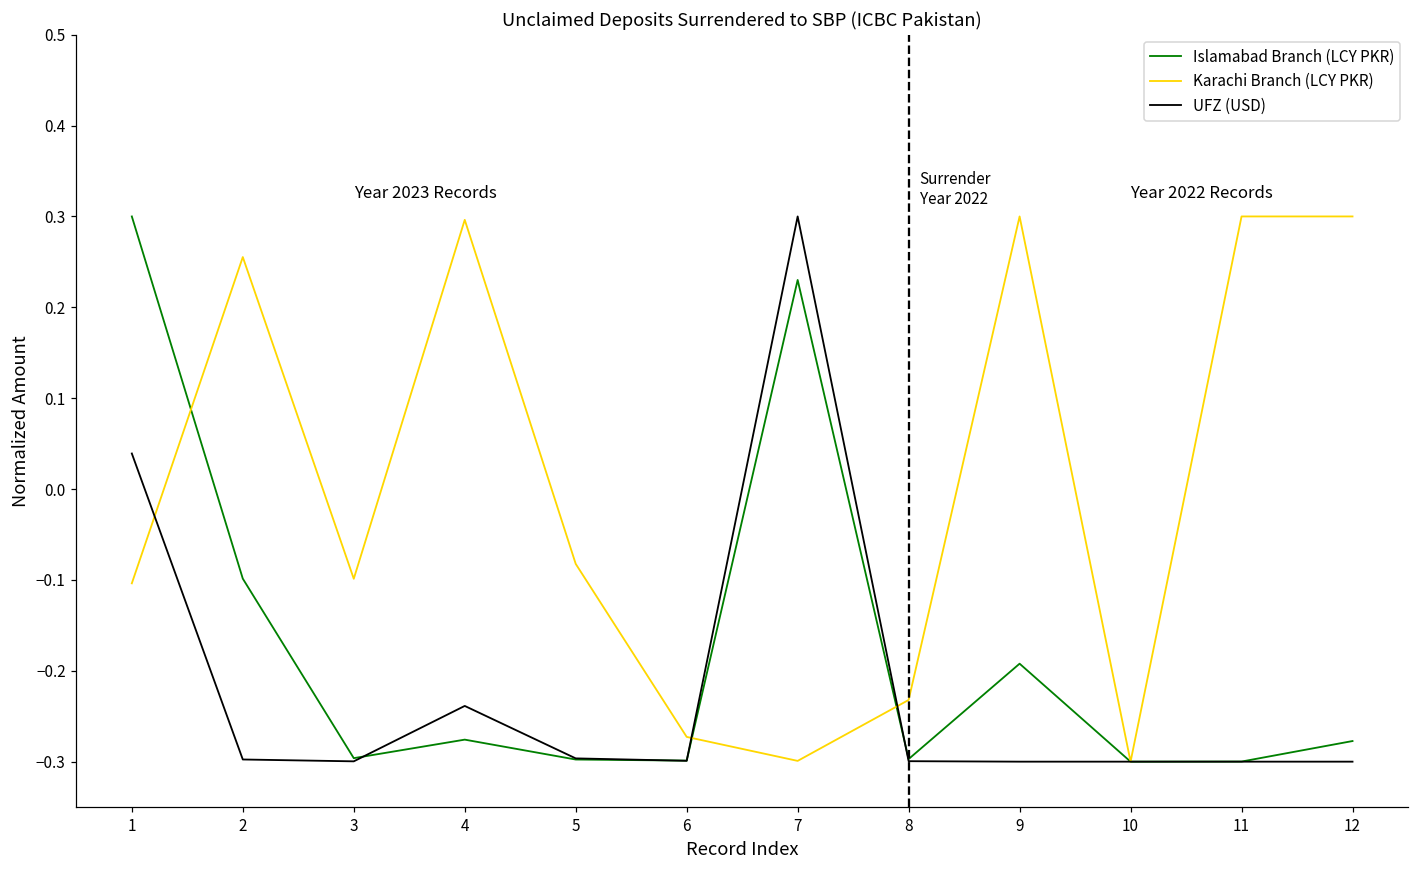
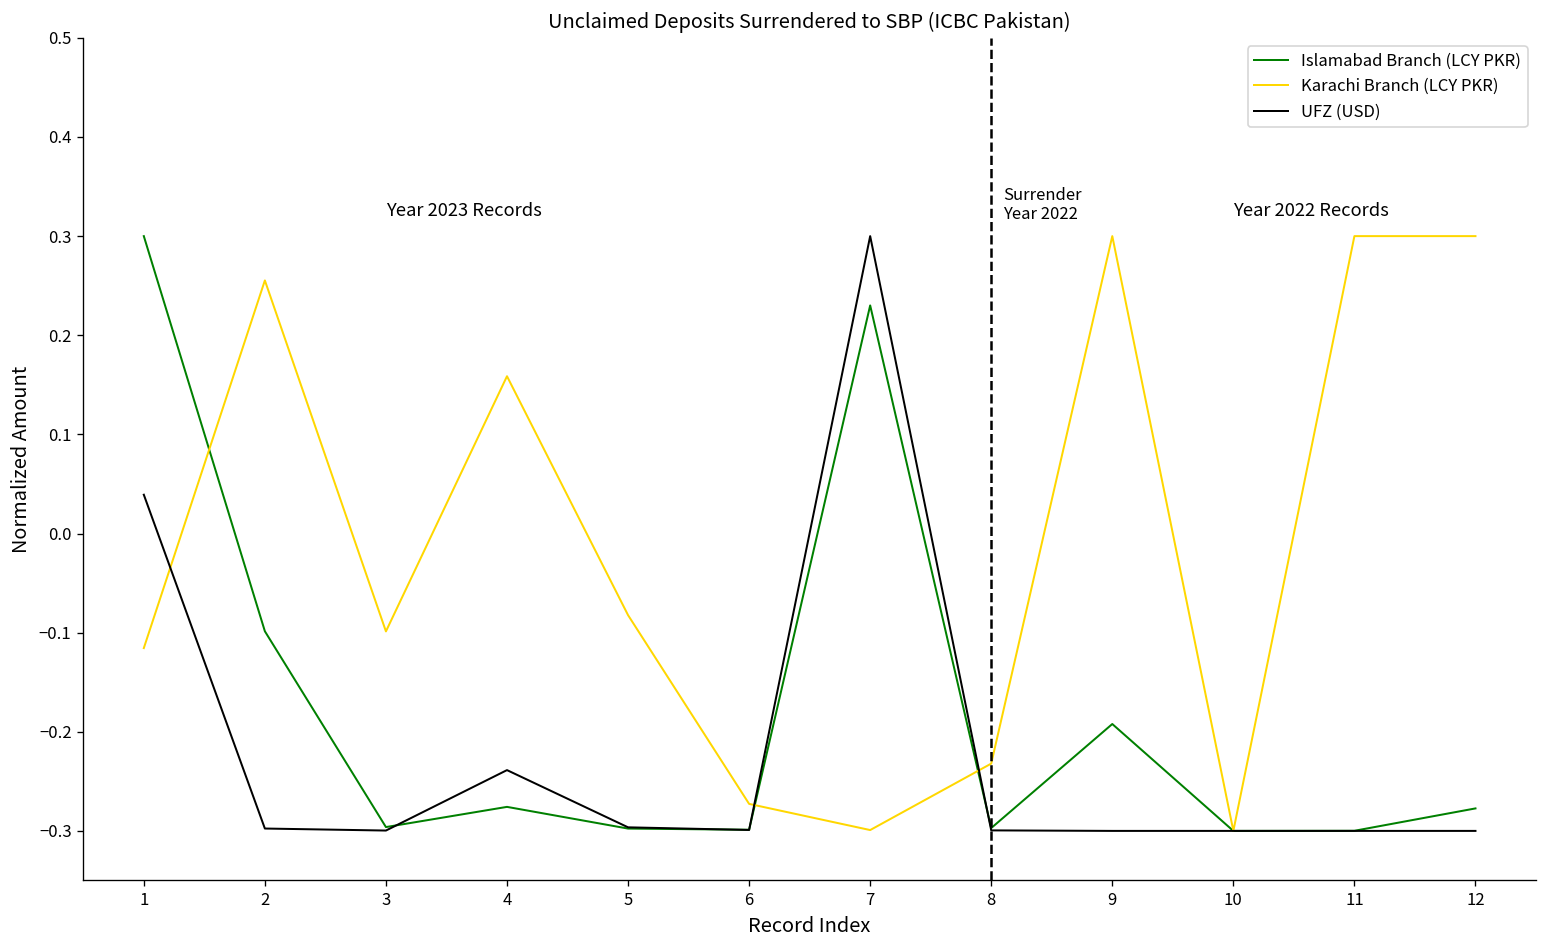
  {
    "Islamabad Branch (LCY PKR)": {
      "1": 0.30,
      "2": -0.10,
      "3": -0.30,
      "4": -0.28,
      "7": 0.23,
      "9": -0.19,
      "12": -0.28
    },
    "Karachi Branch (LCY PKR)": {
-     "1": -0.10,
+     "1": -0.12,
      "2": 0.26,
      "3": -0.10,
-     "4": 0.30,
+     "4": 0.16,
      "5": -0.08,
      "6": -0.27,
      "7": -0.30,
      "8": -0.23,
      "9": 0.30,
      "12": 0.30
    },
    "UFZ (USD)": {
      "1": 0.04,
      "2": -0.30,
      "3": -0.30,
      "4": -0.24,
      "7": 0.30,
      "9": -0.30,
      "12": -0.30
    }
  }
